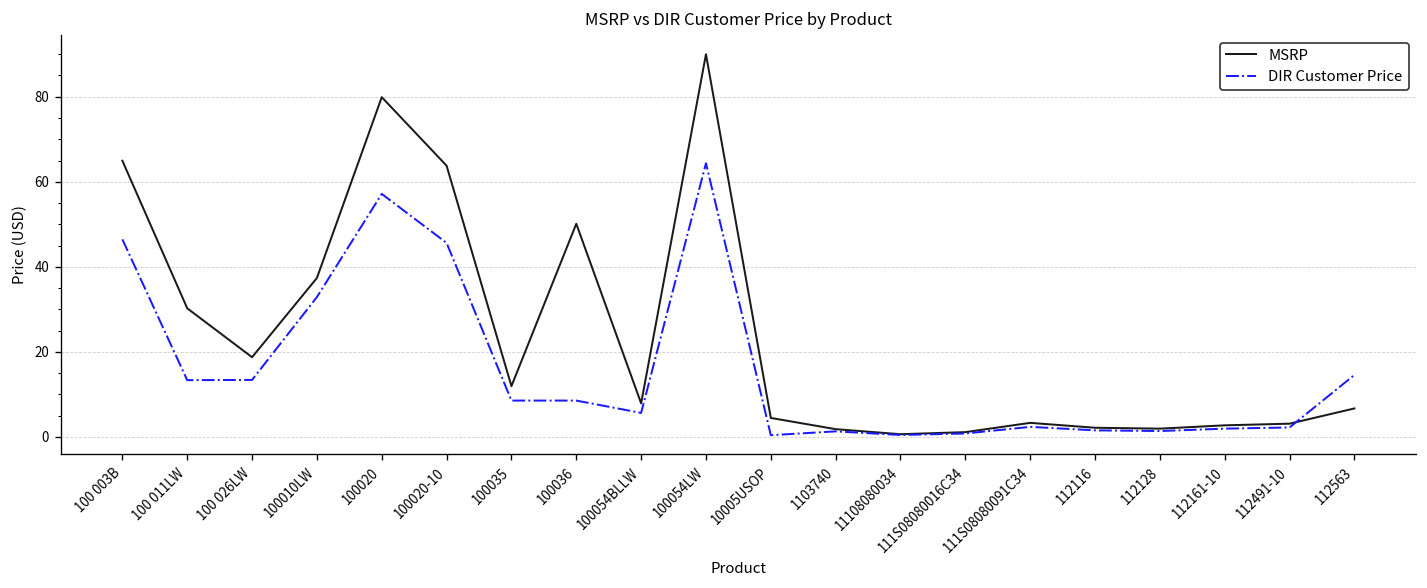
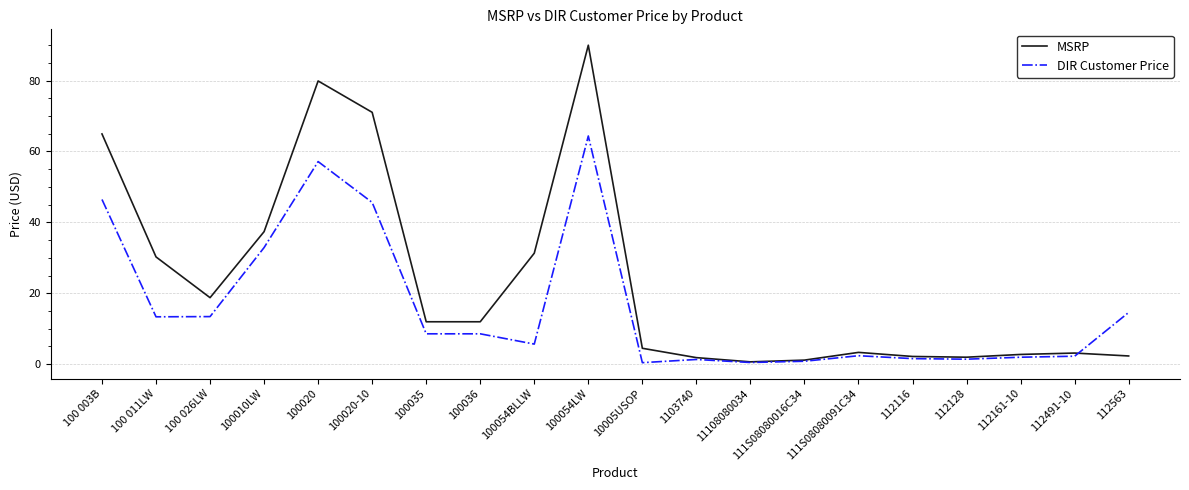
  {
    "MSRP": {
      "100 003B": 65,
      "100 011LW": 30,
      "100 026LW": 19,
      "100010LW": 37,
      "100020": 80,
-     "100020-10": 64,
+     "100020-10": 71,
      "100035": 12,
-     "100036": 50,
-     "100054BLLW": 8,
+     "100036": 12,
+     "100054BLLW": 31,
      "100054LW": 90,
      "10005USOP": 4,
      "111S08080091C34": 3,
      "112161-10": 3,
      "112491-10": 3,
-     "112563": 7
+     "112563": 2
    },
    "DIR Customer Price": {
      "100 003B": 46,
      "100 011LW": 13,
      "100 026LW": 13,
      "100010LW": 33,
      "100020": 57,
      "100020-10": 46,
      "100035": 9,
      "100036": 9,
      "100054BLLW": 6,
      "100054LW": 64,
      "10005USOP": 0,
      "111S08080091C34": 2,
      "112161-10": 2,
      "112491-10": 2,
      "112563": 15
    }
  }
